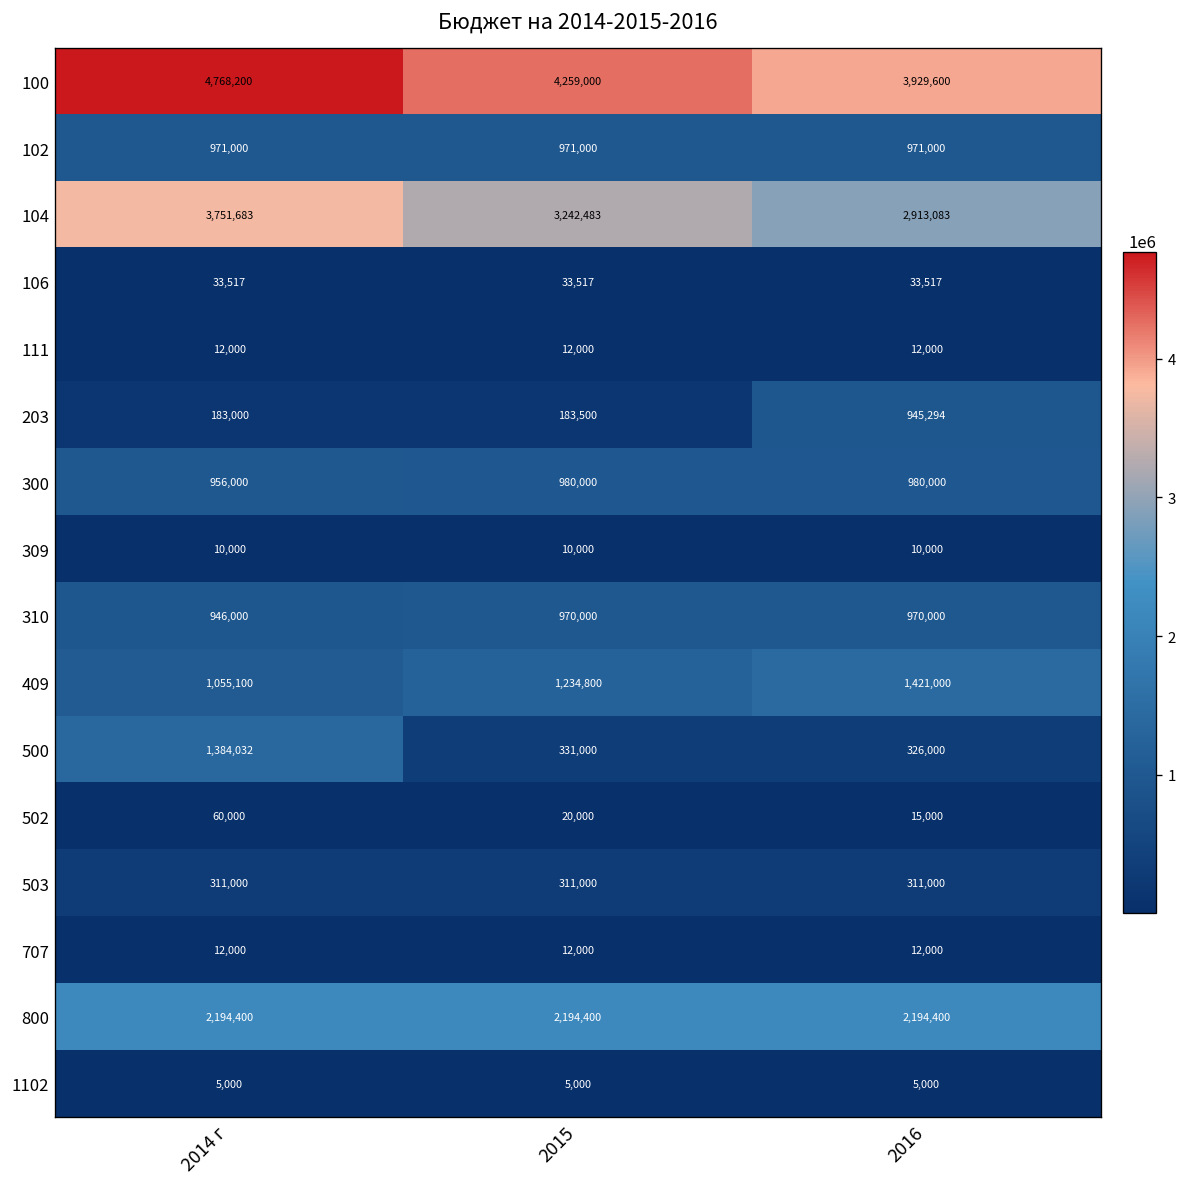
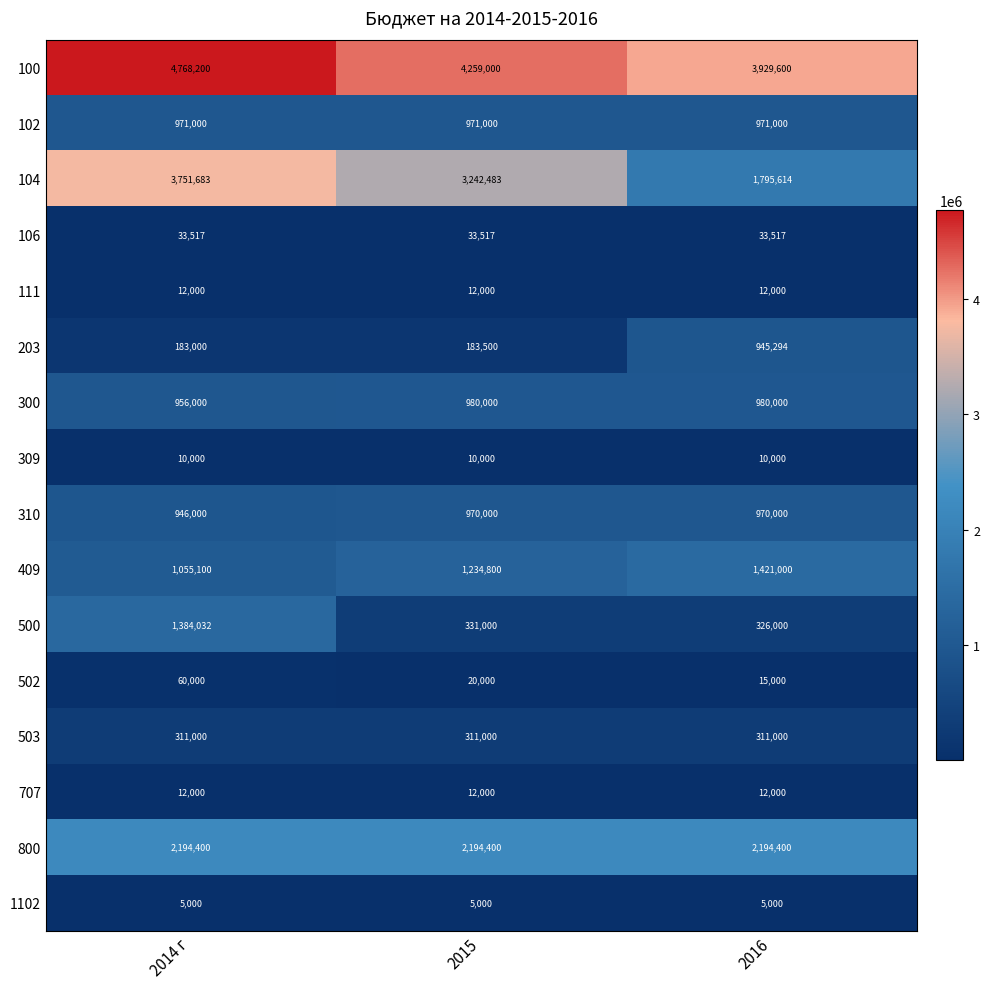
  {
    "100": {
      "2014 г": "4,768,200",
      "2015": "4,259,000",
      "2016": "3,929,600"
    },
    "102": {
      "2014 г": "971,000",
      "2015": "971,000",
      "2016": "971,000"
    },
    "104": {
      "2014 г": "3,751,683",
      "2015": "3,242,483",
-     "2016": "2,913,083"
+     "2016": "1,795,614"
    },
    "106": {
      "2014 г": "33,517",
      "2015": "33,517",
      "2016": "33,517"
    },
    "111": {
      "2014 г": "12,000",
      "2015": "12,000",
      "2016": "12,000"
    },
    "203": {
      "2014 г": "183,000",
      "2015": "183,500",
      "2016": "945,294"
    },
    "300": {
      "2014 г": "956,000",
      "2015": "980,000",
      "2016": "980,000"
    },
    "309": {
      "2014 г": "10,000",
      "2015": "10,000",
      "2016": "10,000"
    },
    "310": {
      "2014 г": "946,000",
      "2015": "970,000",
      "2016": "970,000"
    },
    "409": {
      "2014 г": "1,055,100",
      "2015": "1,234,800",
      "2016": "1,421,000"
    },
    "500": {
      "2014 г": "1,384,032",
      "2015": "331,000",
      "2016": "326,000"
    },
    "502": {
      "2014 г": "60,000",
      "2015": "20,000",
      "2016": "15,000"
    },
    "503": {
      "2014 г": "311,000",
      "2015": "311,000",
      "2016": "311,000"
    },
    "707": {
      "2014 г": "12,000",
      "2015": "12,000",
      "2016": "12,000"
    },
    "800": {
      "2014 г": "2,194,400",
      "2015": "2,194,400",
      "2016": "2,194,400"
    },
    "1102": {
      "2014 г": "5,000",
      "2015": "5,000",
      "2016": "5,000"
    }
  }
